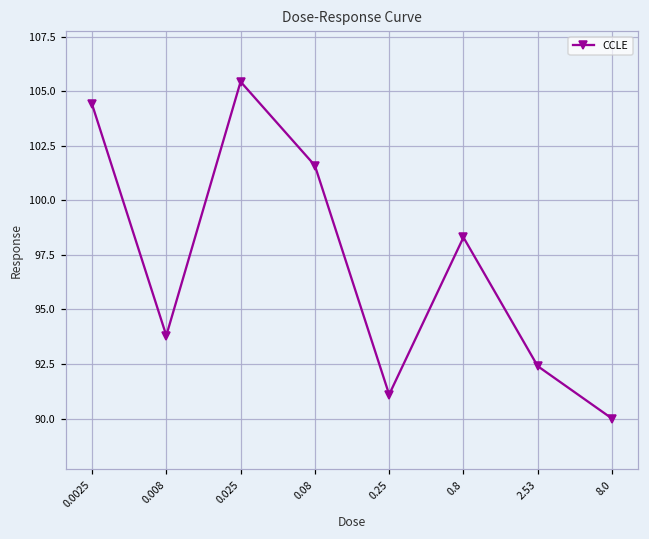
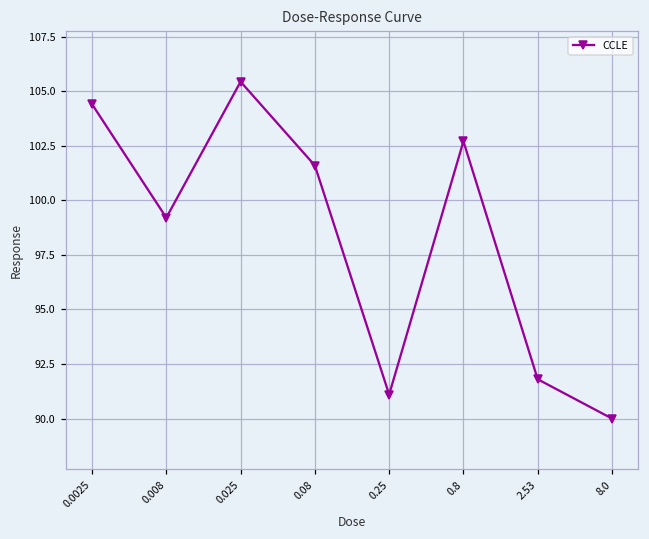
  {
    "0.0025": 104.4,
-   "0.008": 93.8,
+   "0.008": 99.2,
    "0.025": 105.4,
    "0.08": 101.6,
    "0.25": 91.1,
-   "0.8": 98.3,
-   "2.53": 92.4,
+   "0.8": 102.7,
+   "2.53": 91.8,
    "8.0": 90.0
  }
